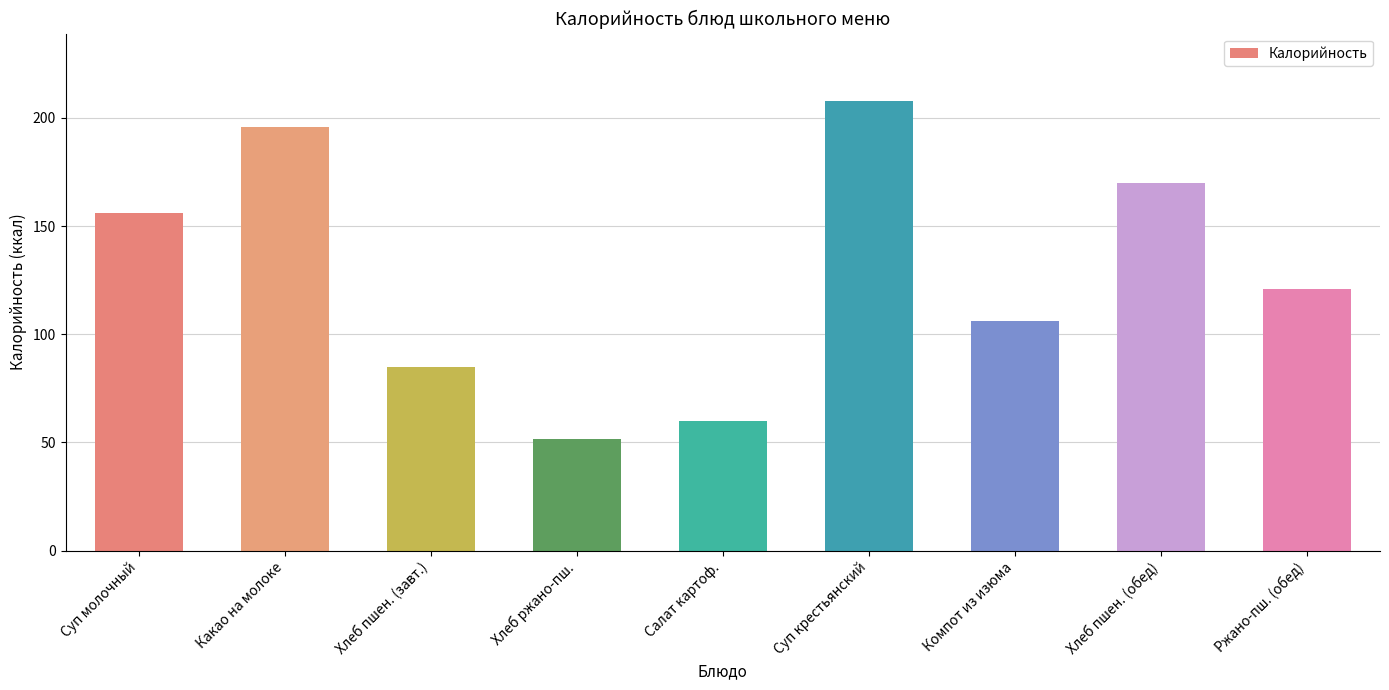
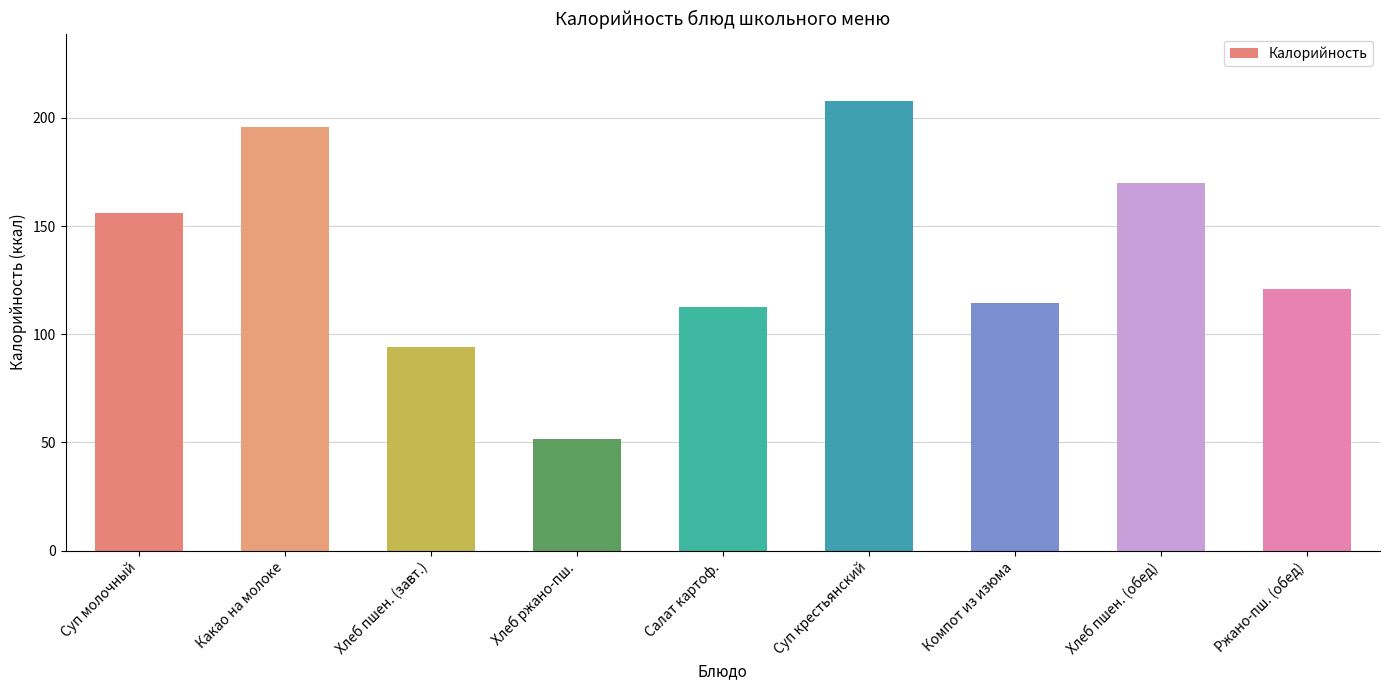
  {
    "Суп молочный": 156,
    "Какао на молоке": 196,
-   "Хлеб пшен. (завт.)": 85,
+   "Хлеб пшен. (завт.)": 94,
    "Хлеб ржано-пш.": 52,
-   "Салат картоф.": 60,
+   "Салат картоф.": 113,
    "Суп крестьянский": 208,
-   "Компот из изюма": 106,
+   "Компот из изюма": 114,
    "Хлеб пшен. (обед)": 170,
    "Ржано-пш. (обед)": 121
  }
